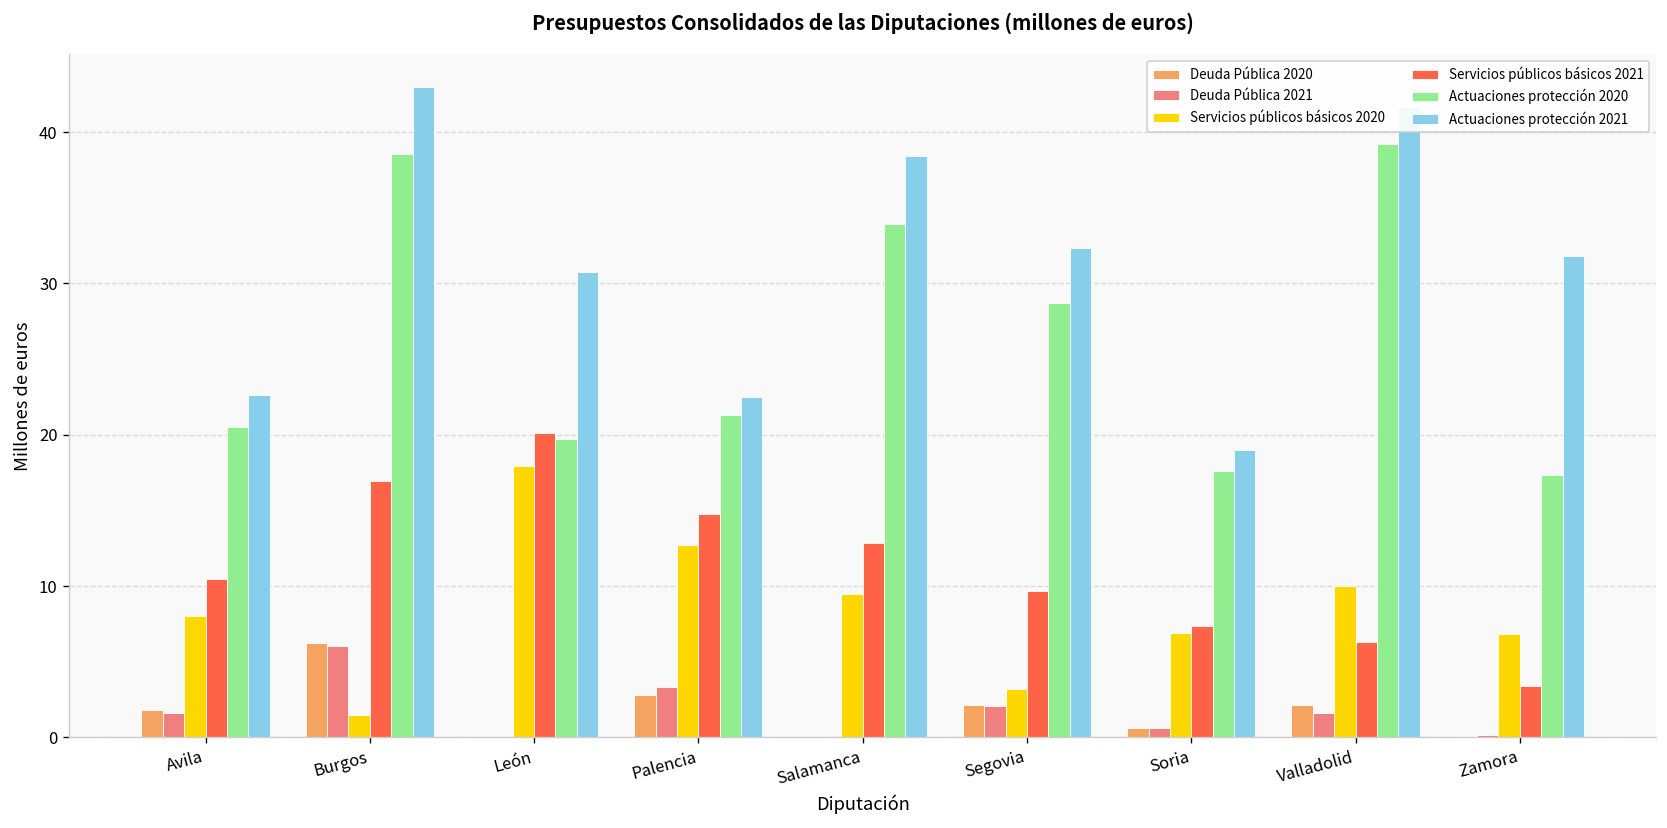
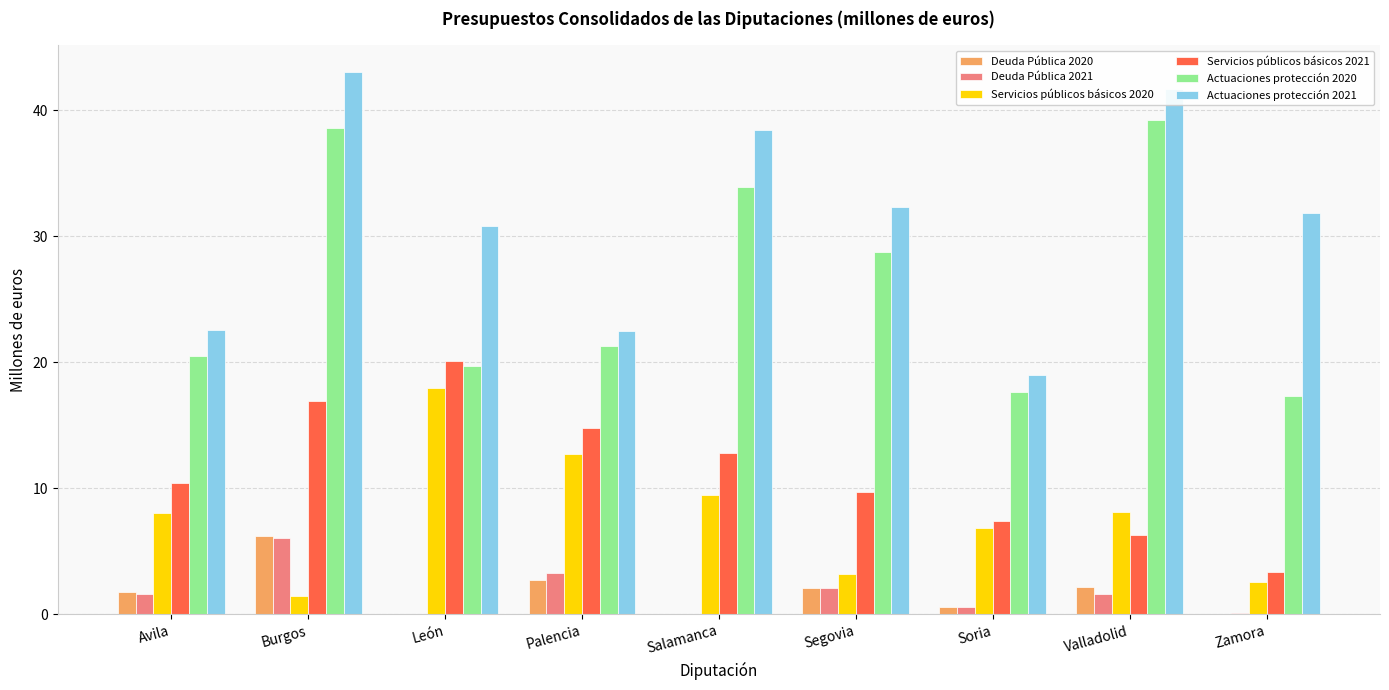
  {
    "Servicios públicos básicos 2020": {
      "Avila": 8.0,
      "Burgos": 1.5,
      "León": 17.9,
      "Palencia": 12.7,
      "Salamanca": 9.5,
      "Segovia": 3.2,
      "Soria": 6.9,
-     "Valladolid": 10.0,
-     "Zamora": 6.9
+     "Valladolid": 8.1,
+     "Zamora": 2.6
    },
    "Servicios públicos básicos 2021": {
      "Avila": 10.4,
      "Burgos": 16.9,
      "León": 20.1,
      "Palencia": 14.8,
      "Salamanca": 12.8,
      "Segovia": 9.7,
      "Soria": 7.4,
      "Valladolid": 6.3,
      "Zamora": 3.4
    },
    "Actuaciones protección 2020": {
      "Avila": 20.5,
      "Burgos": 38.6,
      "León": 19.7,
      "Palencia": 21.3,
      "Salamanca": 33.9,
      "Segovia": 28.7,
      "Soria": 17.6,
      "Valladolid": 39.2,
      "Zamora": 17.4
    },
    "Actuaciones protección 2021": {
      "Avila": 22.6,
      "Burgos": 43.0,
      "León": 30.8,
      "Palencia": 22.5,
      "Salamanca": 38.4,
      "Segovia": 32.3,
      "Soria": 19.0,
      "Zamora": 31.8
    }
  }
